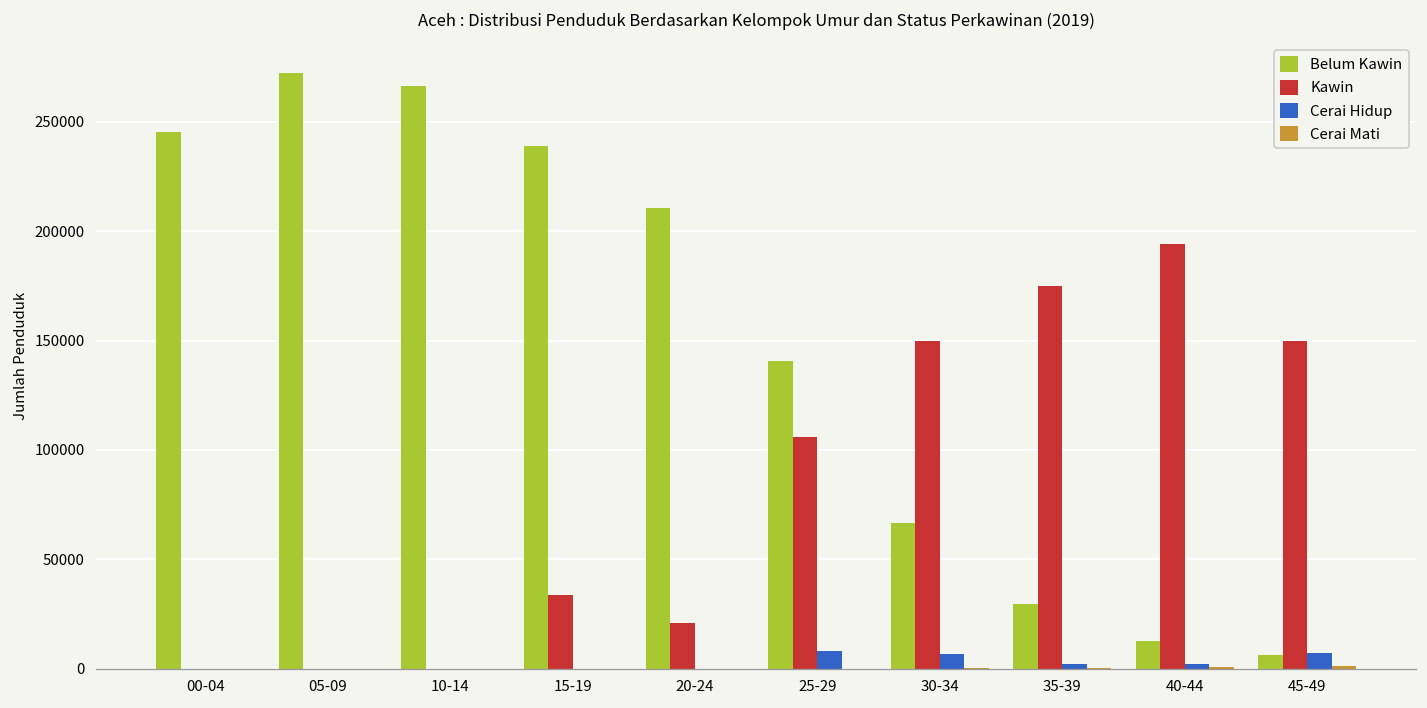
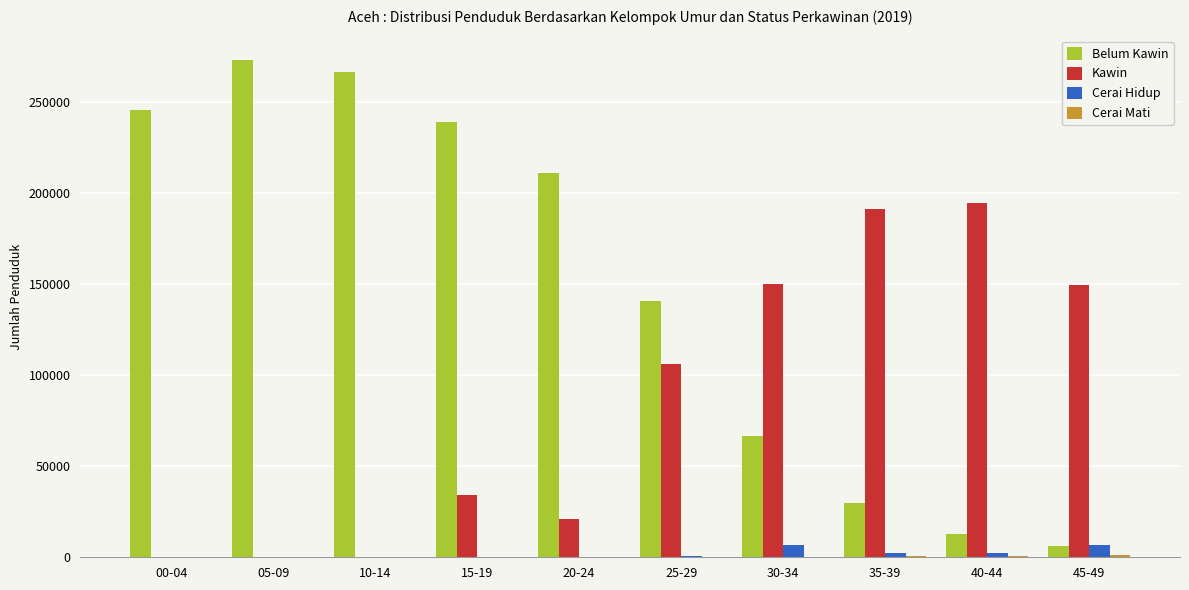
  {
    "Kawin": {
      "15-19": 34000,
      "20-24": 21000,
      "25-29": 106000,
      "30-34": 150000,
-     "35-39": 175000,
+     "35-39": 191000,
      "40-44": 194000,
      "45-49": 150000
    },
    "Cerai Hidup": {
      "00-04": 0,
      "05-09": 0,
      "10-14": 0,
-     "25-29": 8000,
+     "25-29": 1000,
      "30-34": 7000,
      "35-39": 2000,
      "40-44": 2000,
      "45-49": 7000
    }
  }
